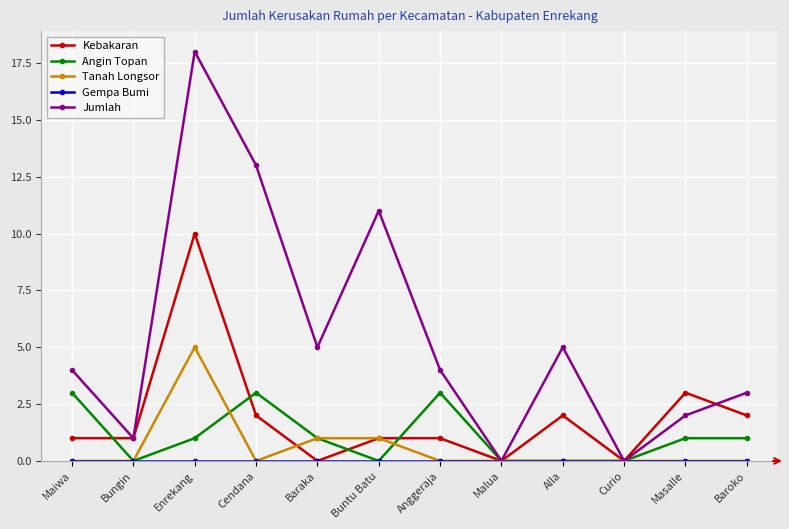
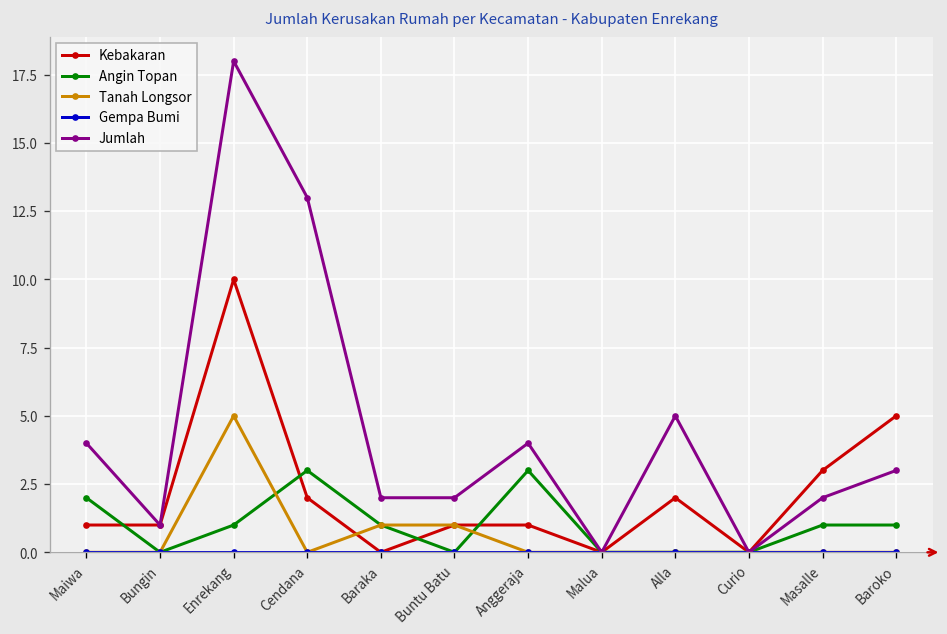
  {
    "Kebakaran": {
      "Maiwa": 1,
      "Enrekang": 10,
      "Cendana": 2,
      "Anggeraja": 1,
      "Alla": 2,
      "Masalle": 3,
-     "Baroko": 2
+     "Baroko": 5
    },
    "Angin Topan": {
-     "Maiwa": 3,
+     "Maiwa": 2,
      "Enrekang": 1,
      "Cendana": 3,
      "Anggeraja": 3,
      "Masalle": 1,
      "Baroko": 1
    },
    "Tanah Longsor": {
      "Enrekang": 5
    },
    "Gempa Bumi": {
      "Enrekang": 0
    },
    "Jumlah": {
      "Maiwa": 4,
      "Enrekang": 18,
      "Cendana": 13,
-     "Baraka": 5,
-     "Buntu Batu": 11,
+     "Baraka": 2,
+     "Buntu Batu": 2,
      "Anggeraja": 4,
      "Alla": 5,
      "Masalle": 2,
      "Baroko": 3
    }
  }
